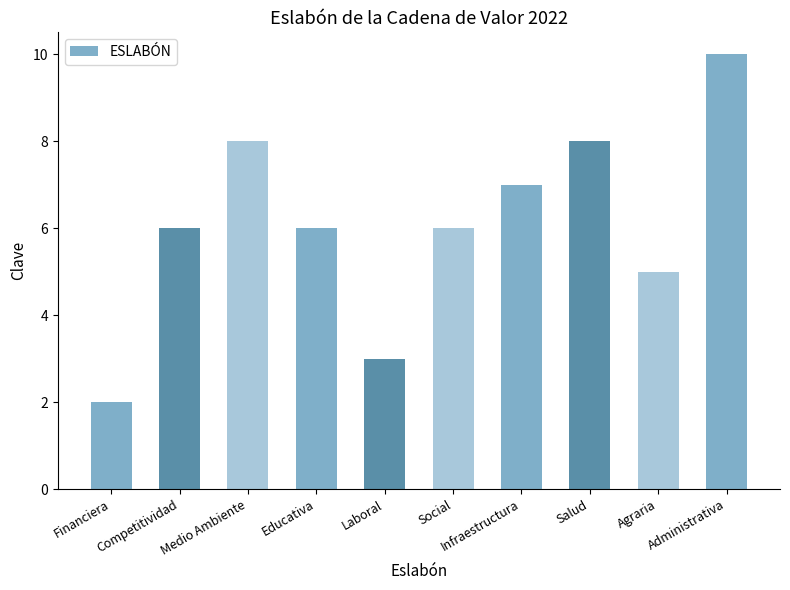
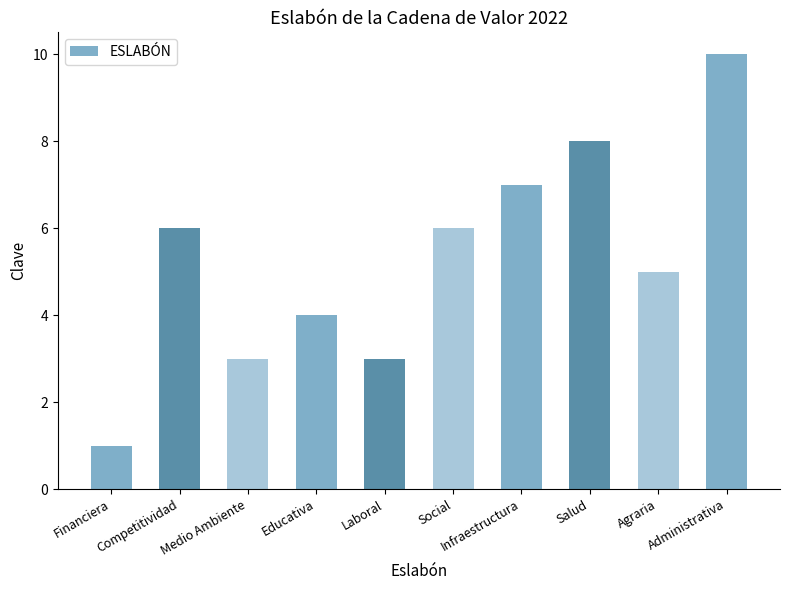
  {
-   "Financiera": 2,
+   "Financiera": 1,
    "Competitividad": 6,
-   "Medio Ambiente": 8,
-   "Educativa": 6,
+   "Medio Ambiente": 3,
+   "Educativa": 4,
    "Laboral": 3,
    "Social": 6,
    "Infraestructura": 7,
    "Salud": 8,
    "Agraria": 5,
    "Administrativa": 10
  }
